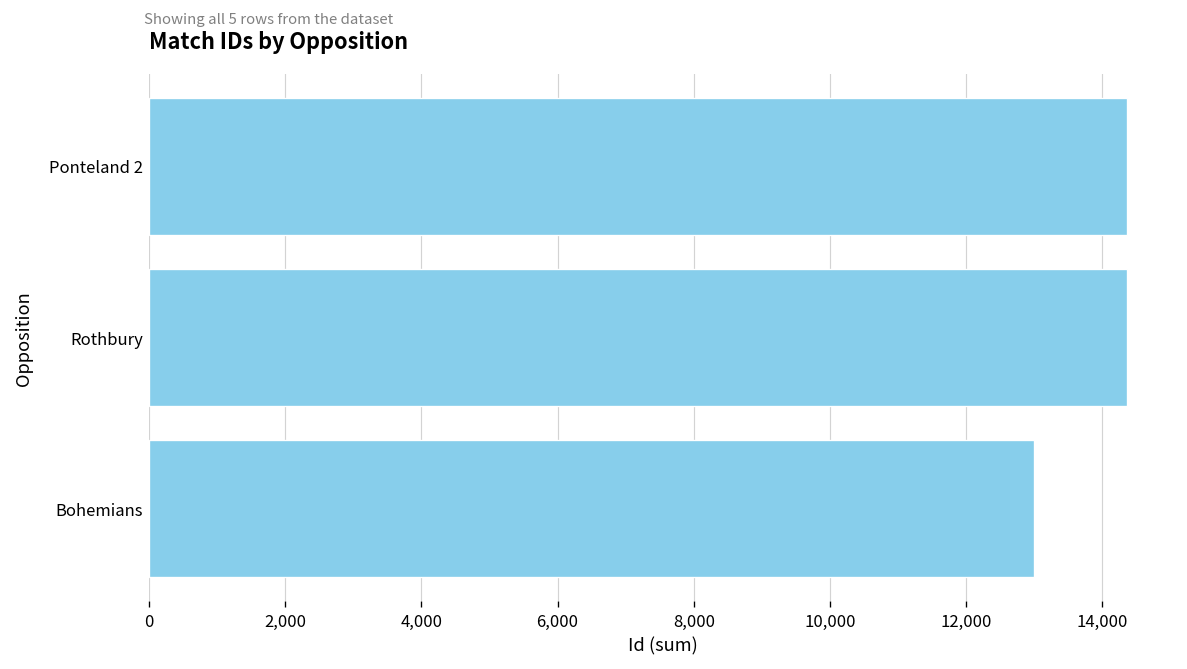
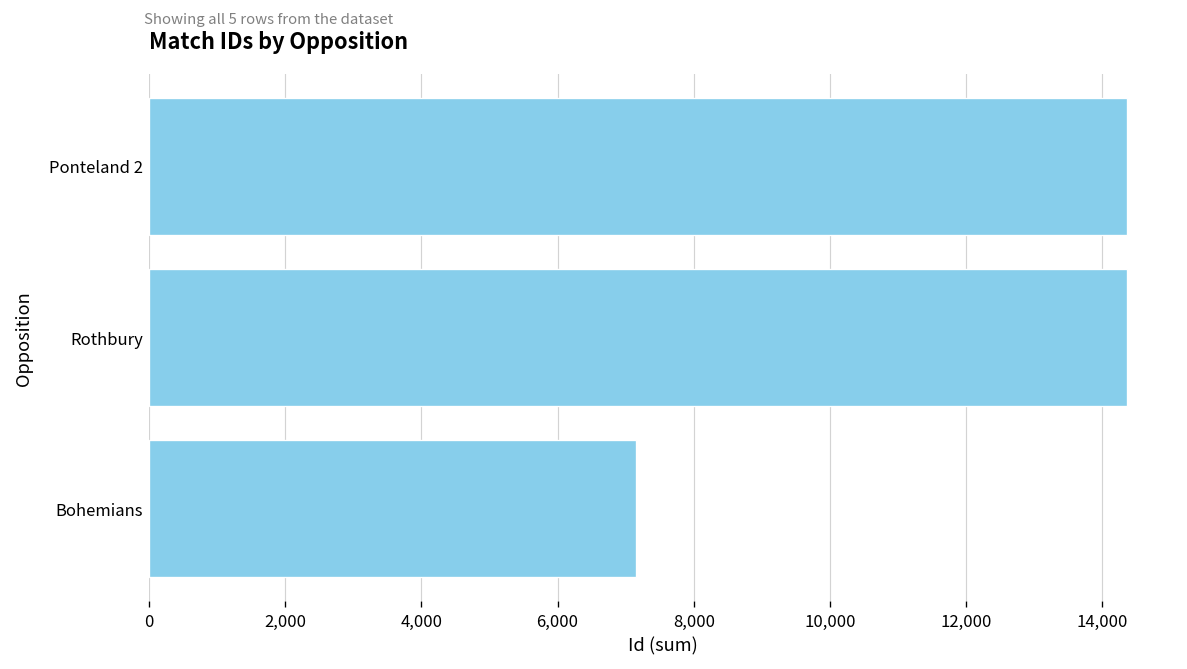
  {
    "Ponteland 2": "14,400",
    "Rothbury": "14,400",
-   "Bohemians": "13,000"
+   "Bohemians": "7,200"
  }
